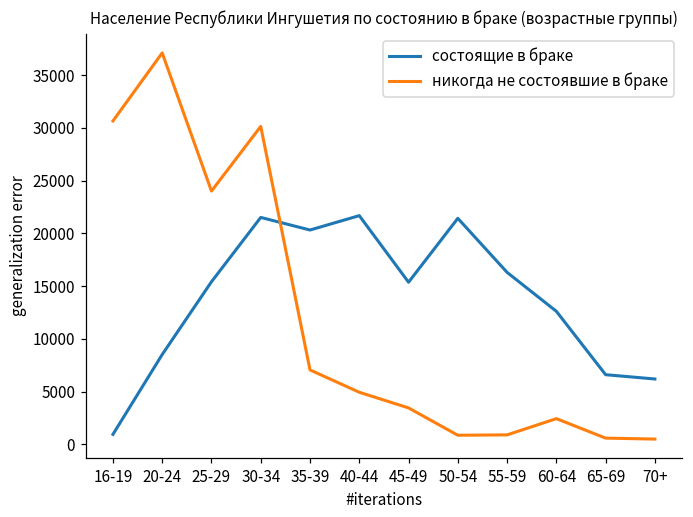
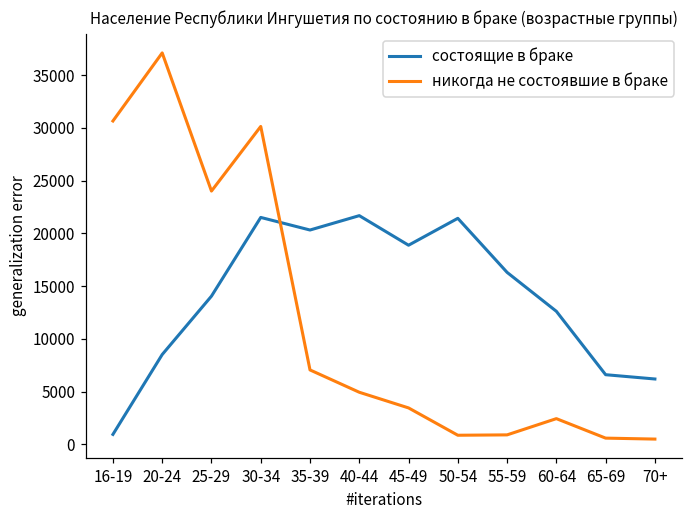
  {
    "состоящие в браке": {
      "16-19": 1000,
      "20-24": 9000,
-     "25-29": 15000,
+     "25-29": 14000,
      "30-34": 22000,
      "35-39": 20000,
      "40-44": 22000,
-     "45-49": 15000,
+     "45-49": 19000,
      "50-54": 21000,
      "55-59": 16000,
      "60-64": 13000,
      "65-69": 7000,
      "70+": 6000
    },
    "никогда не состоявшие в браке": {
      "16-19": 31000,
      "20-24": 37000,
      "25-29": 24000,
      "30-34": 30000,
      "35-39": 7000,
      "40-44": 5000,
      "45-49": 3000,
      "50-54": 1000,
      "55-59": 1000,
      "60-64": 2000,
      "65-69": 1000,
      "70+": 0
    }
  }
